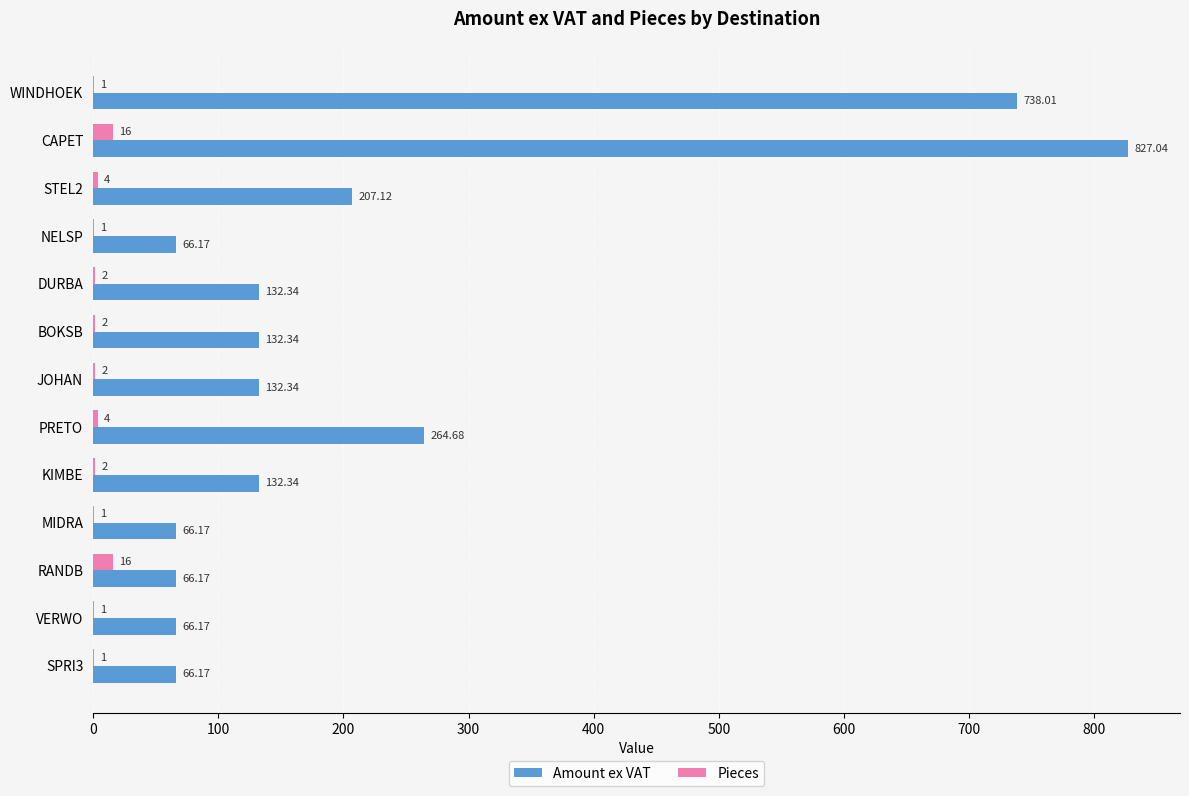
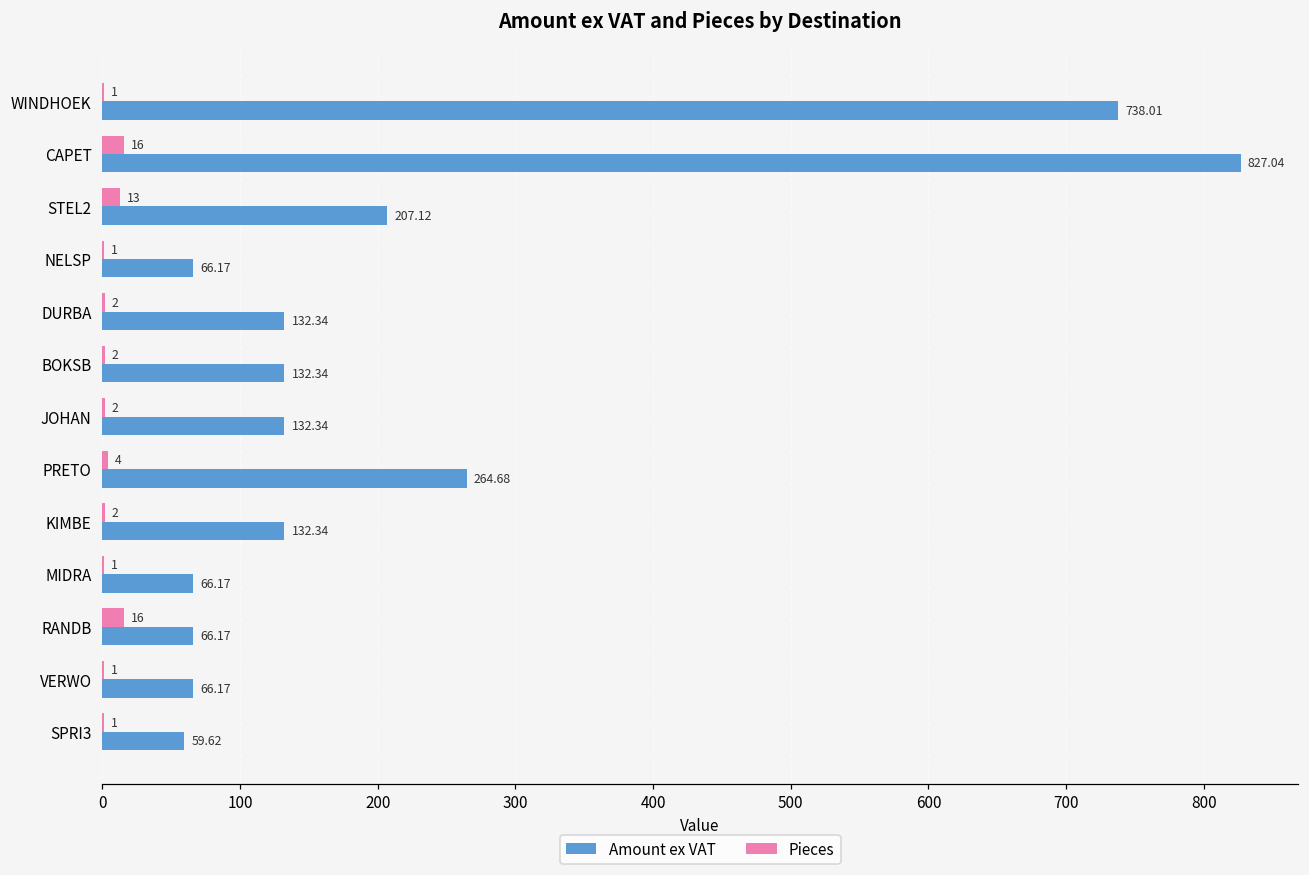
  {
    "Amount ex VAT": {
      "WINDHOEK": 738.01,
      "CAPET": 827.04,
      "STEL2": 207.12,
      "NELSP": 66.17,
      "DURBA": 132.34,
      "BOKSB": 132.34,
      "JOHAN": 132.34,
      "PRETO": 264.68,
      "KIMBE": 132.34,
      "MIDRA": 66.17,
      "RANDB": 66.17,
      "VERWO": 66.17,
-     "SPRI3": 66.17
+     "SPRI3": 59.62
    },
    "Pieces": {
      "WINDHOEK": 1,
      "CAPET": 16,
-     "STEL2": 4,
+     "STEL2": 13,
      "NELSP": 1,
      "DURBA": 2,
      "BOKSB": 2,
      "JOHAN": 2,
      "PRETO": 4,
      "KIMBE": 2,
      "MIDRA": 1,
      "RANDB": 16,
      "VERWO": 1,
      "SPRI3": 1
    }
  }
